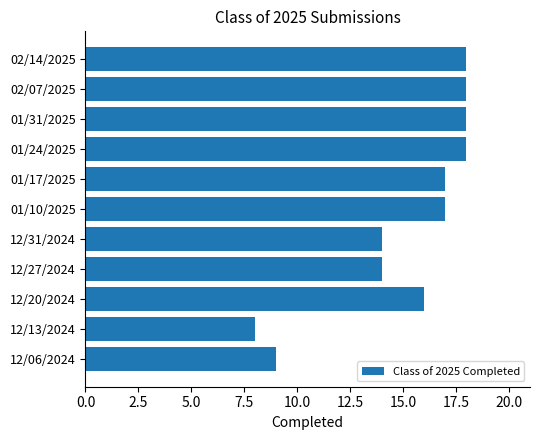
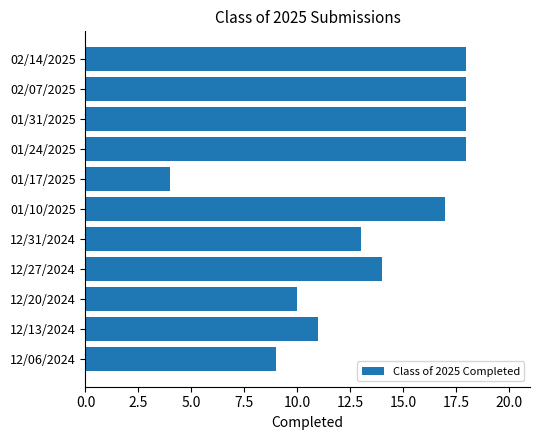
  {
    "02/14/2025": 18,
    "02/07/2025": 18,
    "01/31/2025": 18,
    "01/24/2025": 18,
-   "01/17/2025": 17,
+   "01/17/2025": 4,
    "01/10/2025": 17,
-   "12/31/2024": 14,
+   "12/31/2024": 13,
    "12/27/2024": 14,
-   "12/20/2024": 16,
-   "12/13/2024": 8,
+   "12/20/2024": 10,
+   "12/13/2024": 11,
    "12/06/2024": 9
  }
